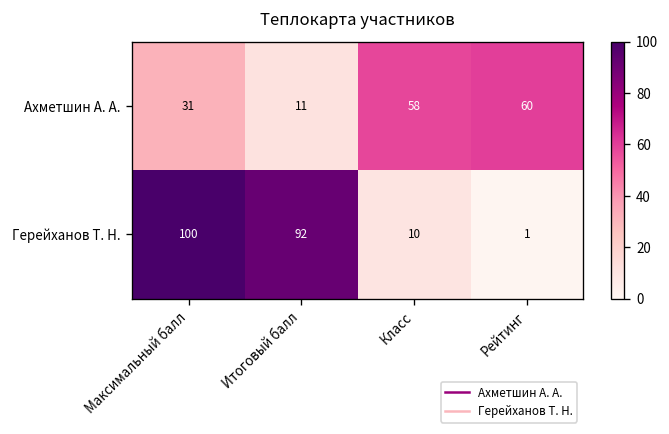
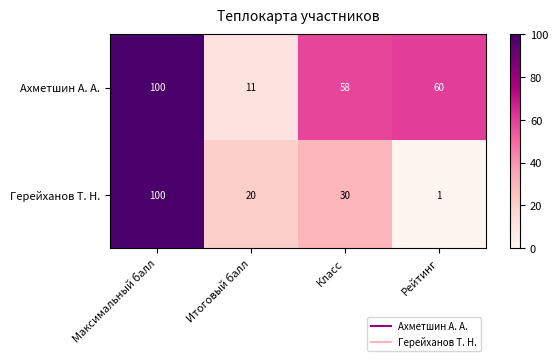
  {
    "Ахметшин А. А.": {
-     "Максимальный балл": 31,
+     "Максимальный балл": 100,
      "Итоговый балл": 11,
      "Класс": 58,
      "Рейтинг": 60
    },
    "Герейханов Т. Н.": {
      "Максимальный балл": 100,
-     "Итоговый балл": 92,
-     "Класс": 10,
+     "Итоговый балл": 20,
+     "Класс": 30,
      "Рейтинг": 1
    }
  }
